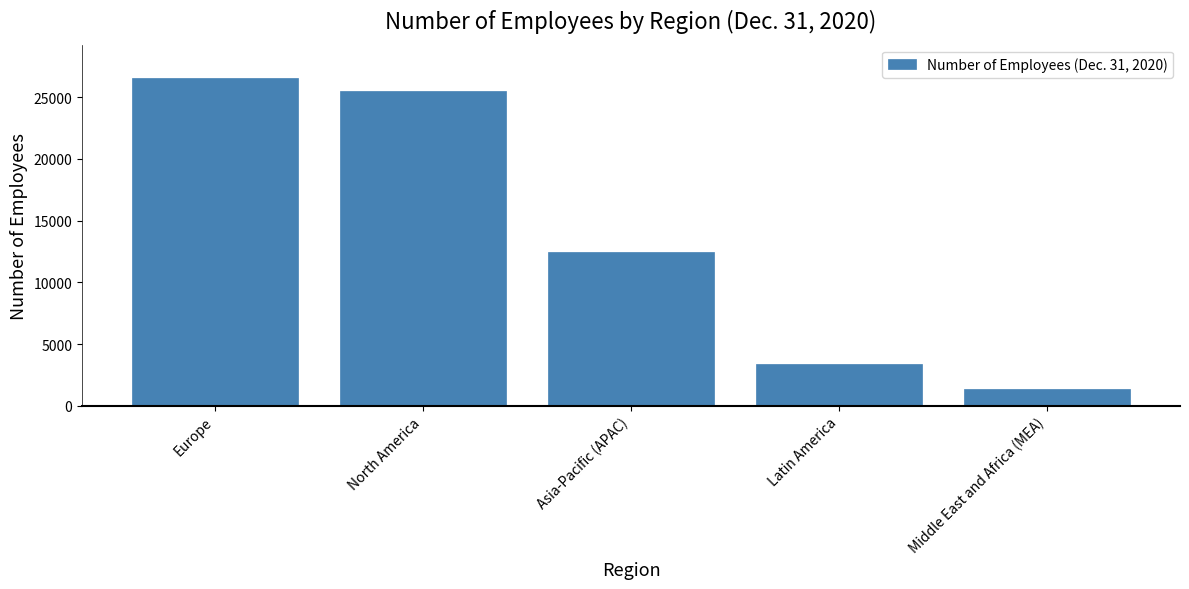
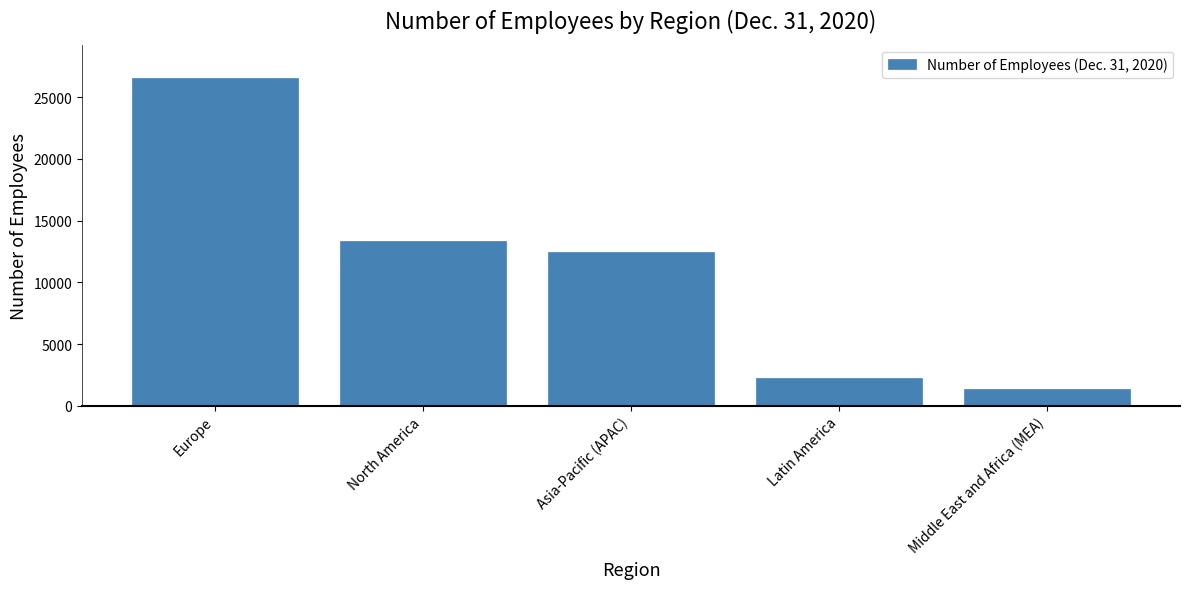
  {
    "Europe": 26600,
-   "North America": 25500,
+   "North America": 13300,
    "Asia-Pacific (APAC)": 12500,
-   "Latin America": 3400,
+   "Latin America": 2200,
    "Middle East and Africa (MEA)": 1300
  }
